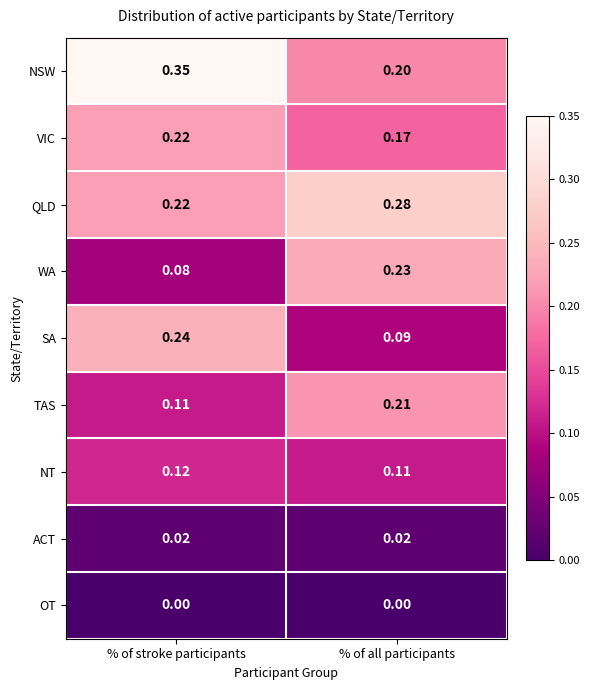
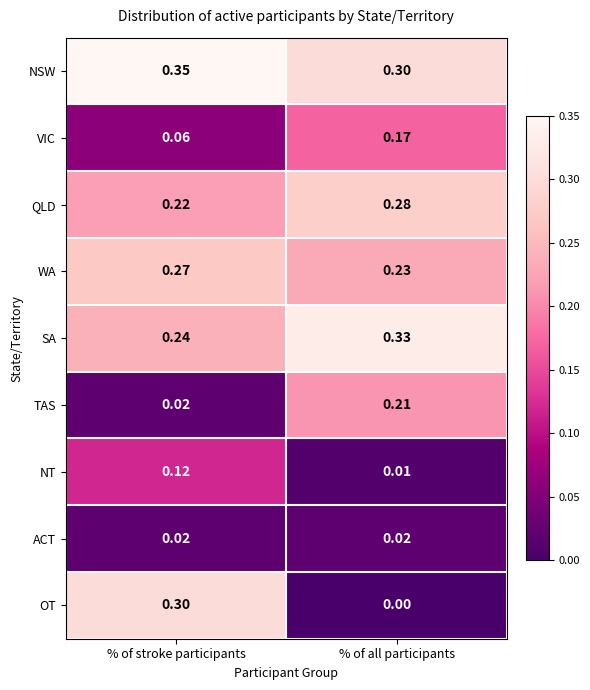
  {
    "NSW": {
      "% of stroke participants": 0.35,
-     "% of all participants": 0.20
+     "% of all participants": 0.30
    },
    "VIC": {
-     "% of stroke participants": 0.22,
+     "% of stroke participants": 0.06,
      "% of all participants": 0.17
    },
    "QLD": {
      "% of stroke participants": 0.22,
      "% of all participants": 0.28
    },
    "WA": {
-     "% of stroke participants": 0.08,
+     "% of stroke participants": 0.27,
      "% of all participants": 0.23
    },
    "SA": {
      "% of stroke participants": 0.24,
-     "% of all participants": 0.09
+     "% of all participants": 0.33
    },
    "TAS": {
-     "% of stroke participants": 0.11,
+     "% of stroke participants": 0.02,
      "% of all participants": 0.21
    },
    "NT": {
      "% of stroke participants": 0.12,
-     "% of all participants": 0.11
+     "% of all participants": 0.01
    },
    "ACT": {
      "% of stroke participants": 0.02,
      "% of all participants": 0.02
    },
    "OT": {
-     "% of stroke participants": 0.00,
+     "% of stroke participants": 0.30,
      "% of all participants": 0.00
    }
  }
